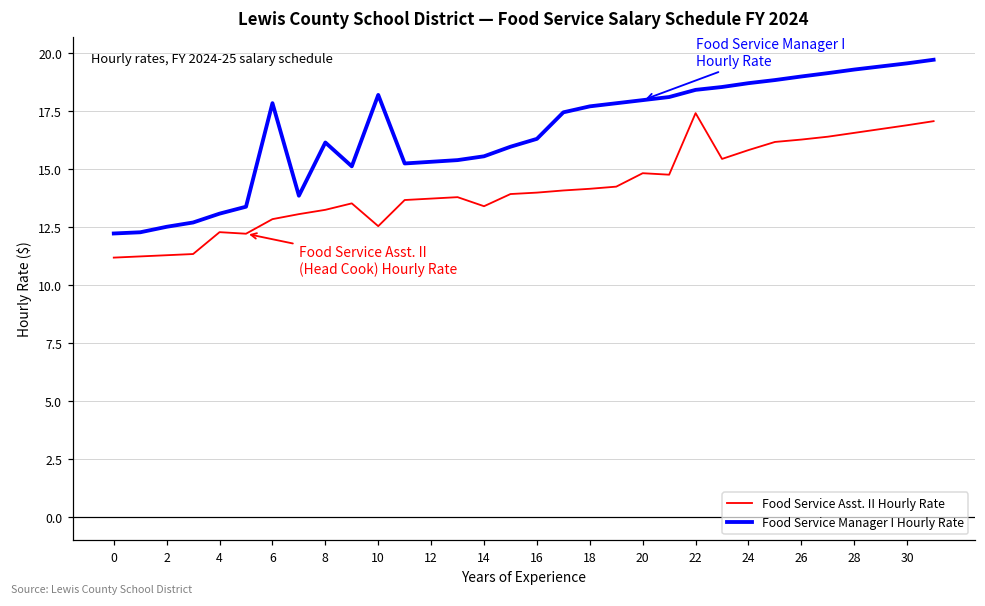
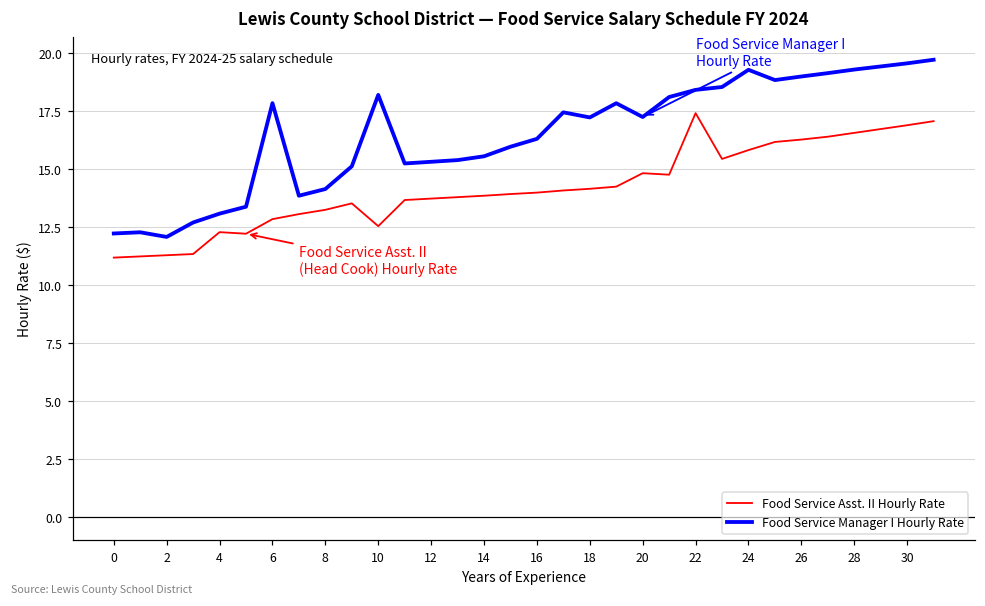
  {
    "Food Service Asst. II Hourly Rate": {
      "0": 11.2,
      "2": 11.3,
      "4": 12.3,
      "6": 12.9,
      "8": 13.3,
      "10": 12.6,
      "12": 13.7,
-     "14": 13.4,
+     "14": 13.9,
      "16": 14.0,
      "18": 14.2,
      "20": 14.8,
      "22": 17.4,
      "24": 15.8,
      "26": 16.3,
      "28": 16.6,
      "30": 16.9
    },
    "Food Service Manager I Hourly Rate": {
      "0": 12.2,
-     "2": 12.5,
+     "2": 12.1,
      "4": 13.1,
      "6": 17.9,
-     "8": 16.2,
+     "8": 14.2,
      "10": 18.2,
      "12": 15.3,
      "14": 15.6,
      "16": 16.3,
-     "18": 17.7,
-     "20": 18.0,
+     "18": 17.2,
+     "20": 17.3,
      "22": 18.4,
-     "24": 18.7,
+     "24": 19.3,
      "26": 19.0,
      "28": 19.3,
      "30": 19.6
    }
  }
